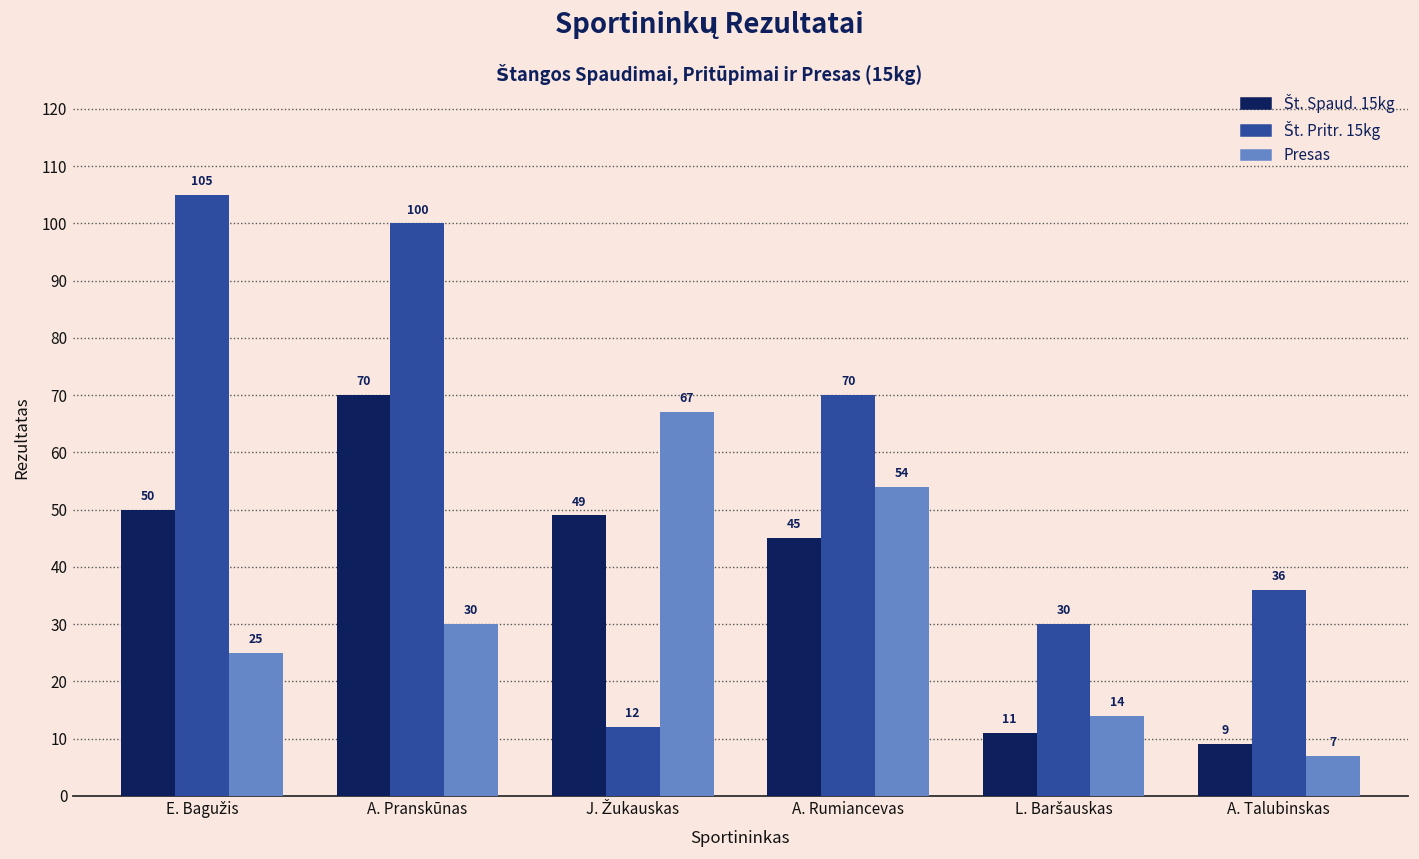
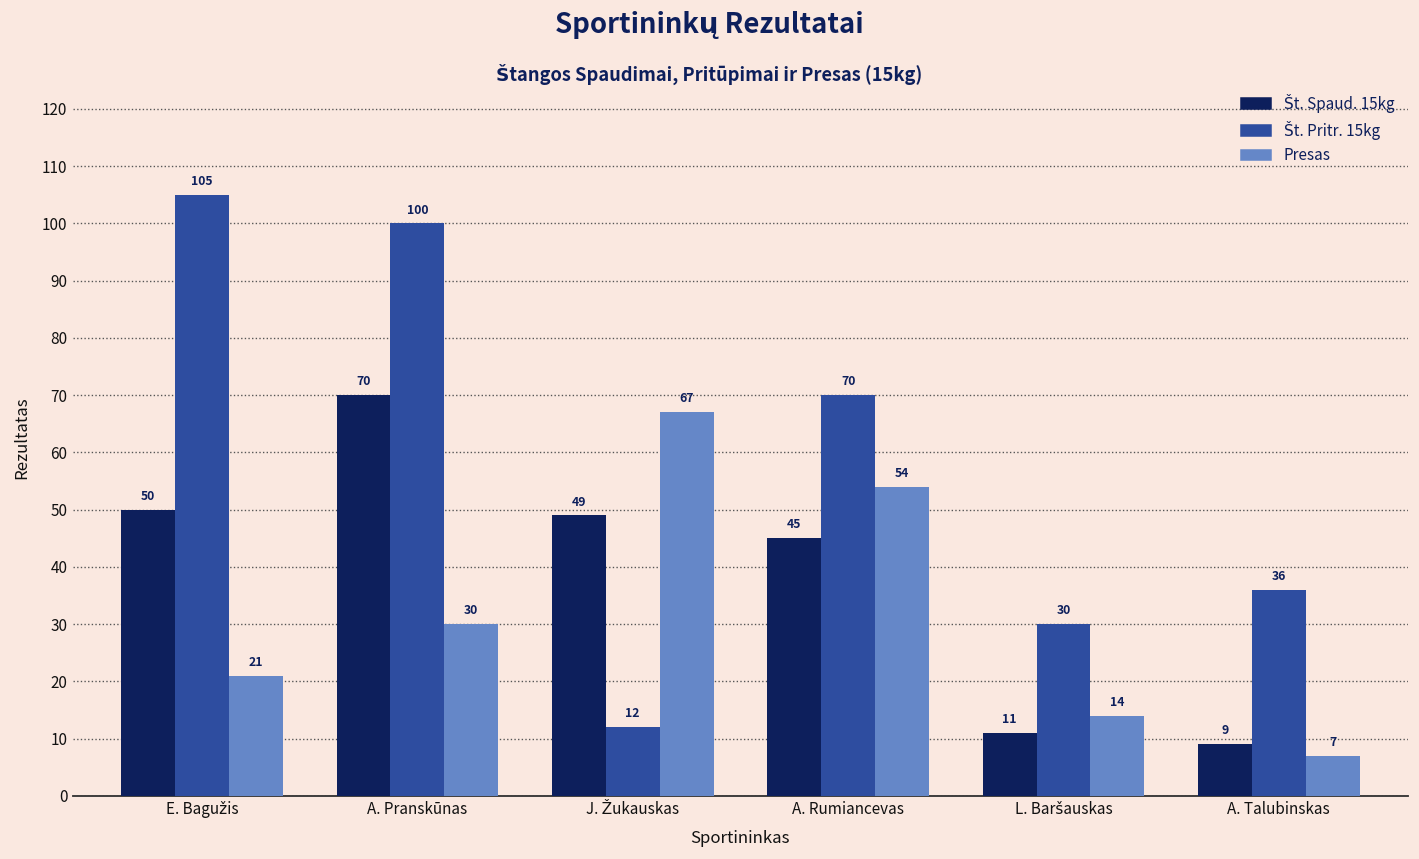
  {
    "Št. Spaud. 15kg": {
      "E. Bagužis": 50,
      "A. Pranskūnas": 70,
      "J. Žukauskas": 49,
      "A. Rumiancevas": 45,
      "L. Baršauskas": 11,
      "A. Talubinskas": 9
    },
    "Št. Pritr. 15kg": {
      "E. Bagužis": 105,
      "A. Pranskūnas": 100,
      "J. Žukauskas": 12,
      "A. Rumiancevas": 70,
      "L. Baršauskas": 30,
      "A. Talubinskas": 36
    },
    "Presas": {
-     "E. Bagužis": 25,
+     "E. Bagužis": 21,
      "A. Pranskūnas": 30,
      "J. Žukauskas": 67,
      "A. Rumiancevas": 54,
      "L. Baršauskas": 14,
      "A. Talubinskas": 7
    }
  }
